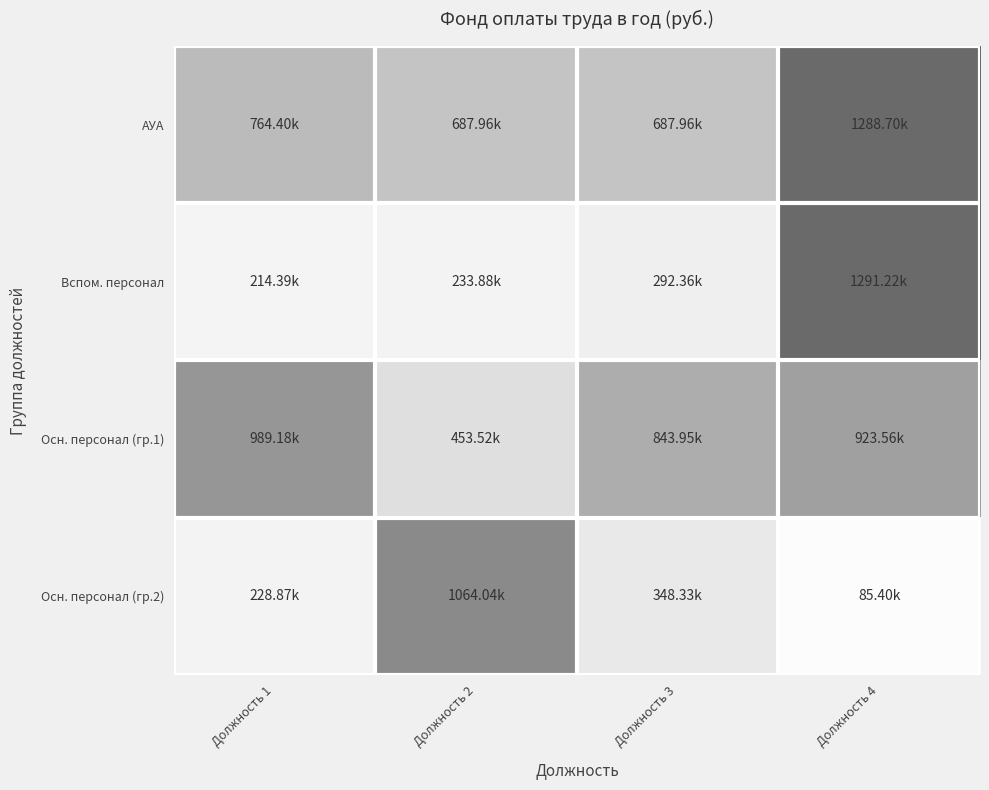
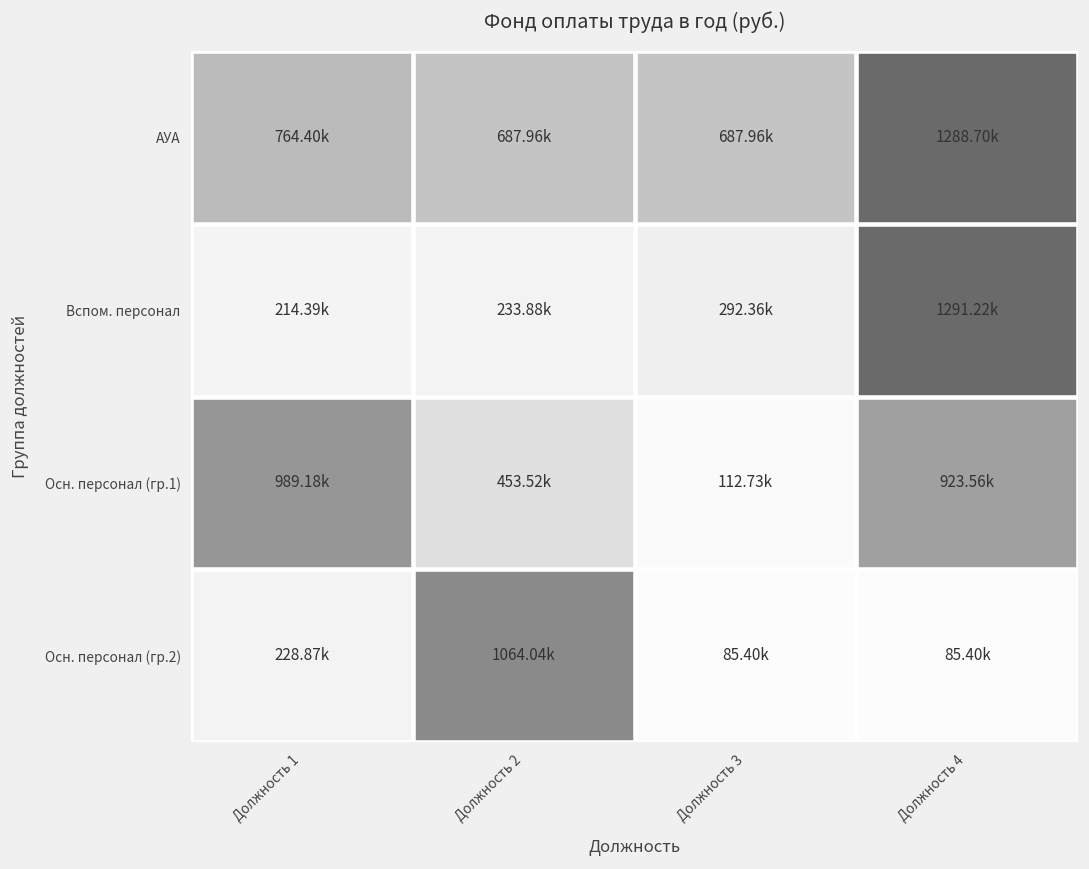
  {
    "АУА": {
      "Должность 1": "764.40k",
      "Должность 2": "687.96k",
      "Должность 3": "687.96k",
      "Должность 4": "1288.70k"
    },
    "Вспом. персонал": {
      "Должность 1": "214.39k",
      "Должность 2": "233.88k",
      "Должность 3": "292.36k",
      "Должность 4": "1291.22k"
    },
    "Осн. персонал (гр.1)": {
      "Должность 1": "989.18k",
      "Должность 2": "453.52k",
-     "Должность 3": "843.95k",
+     "Должность 3": "112.73k",
      "Должность 4": "923.56k"
    },
    "Осн. персонал (гр.2)": {
      "Должность 1": "228.87k",
      "Должность 2": "1064.04k",
-     "Должность 3": "348.33k",
+     "Должность 3": "85.40k",
      "Должность 4": "85.40k"
    }
  }
